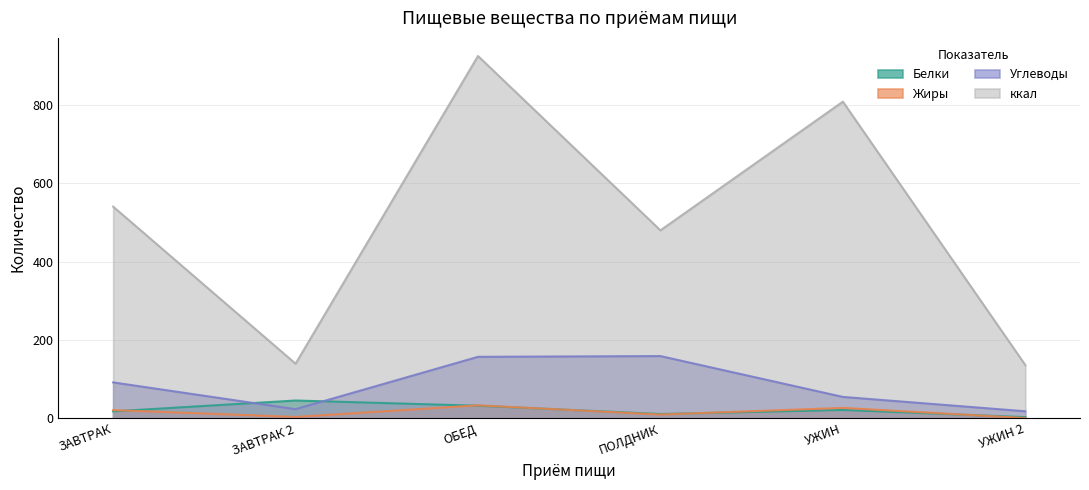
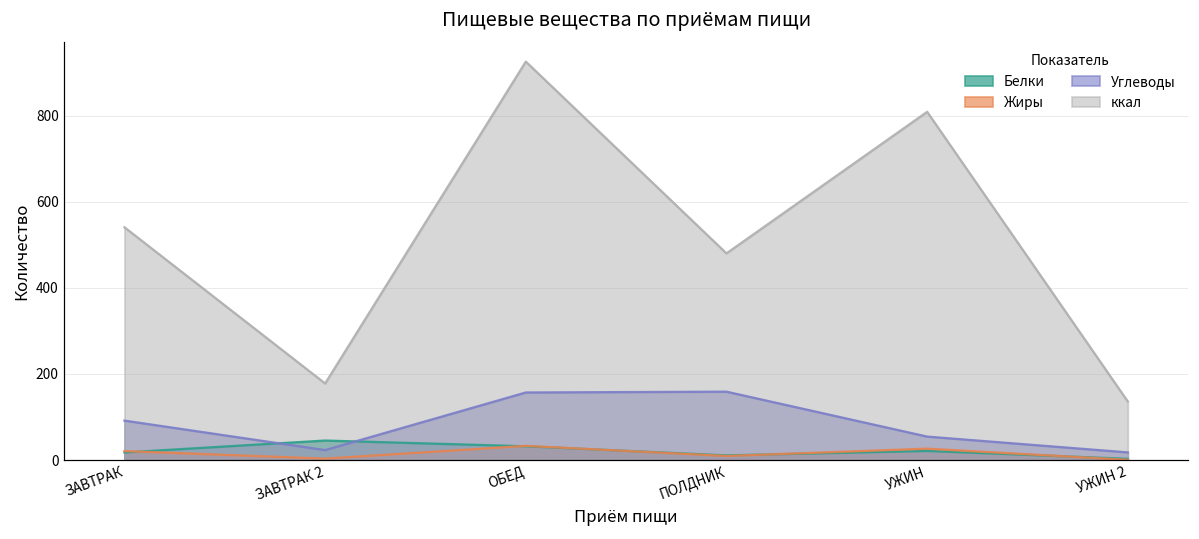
  {
    "Белки": {
      "ЗАВТРАК 2": 50
    },
    "Жиры": {
      "ЗАВТРАК 2": 0
    },
    "Углеводы": {
      "ЗАВТРАК": 90,
      "ЗАВТРАК 2": 20,
      "ОБЕД": 160,
      "ПОЛДНИК": 160,
      "УЖИН": 50,
      "УЖИН 2": 20
    },
    "ккал": {
      "ЗАВТРАК": 540,
-     "ЗАВТРАК 2": 140,
+     "ЗАВТРАК 2": 180,
      "ОБЕД": 930,
      "ПОЛДНИК": 480,
      "УЖИН": 810,
      "УЖИН 2": 140
    }
  }
